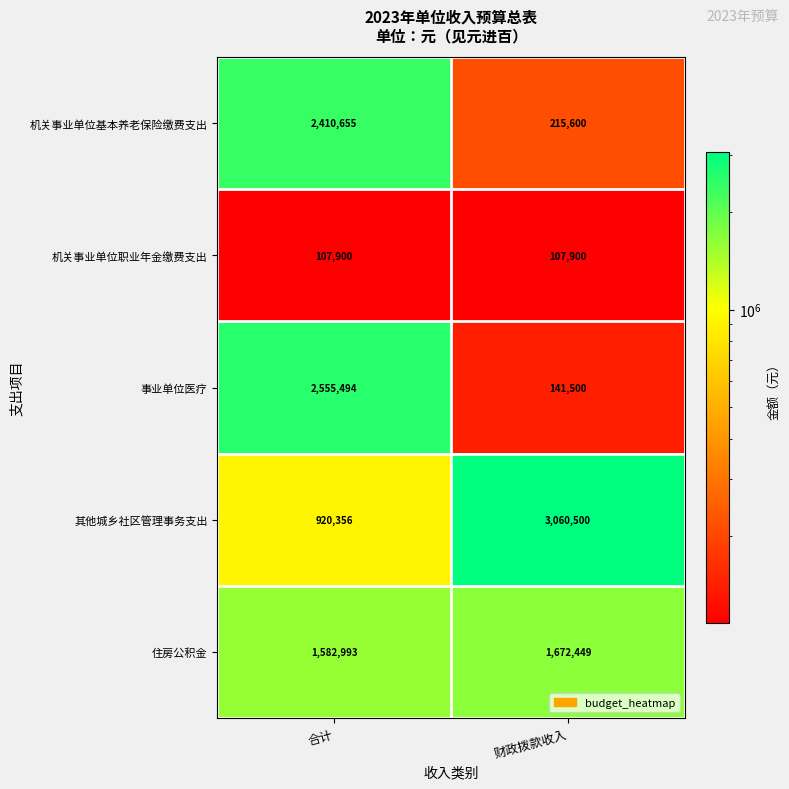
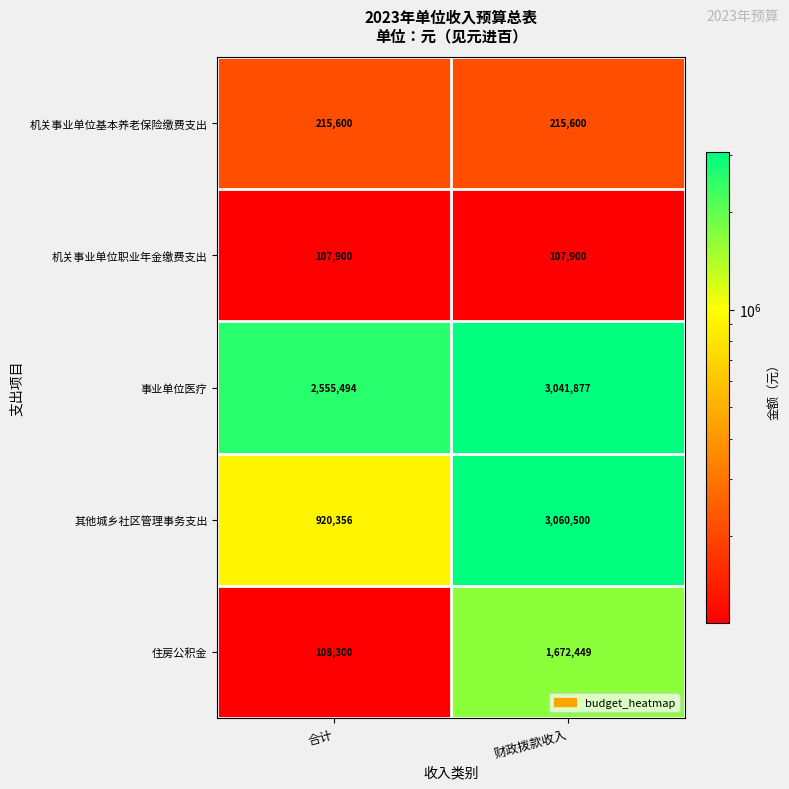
  {
    "机关事业单位基本养老保险缴费支出": {
-     "合计": "2,410,655",
+     "合计": "215,600",
      "财政拨款收入": "215,600"
    },
    "机关事业单位职业年金缴费支出": {
      "合计": "107,900",
      "财政拨款收入": "107,900"
    },
    "事业单位医疗": {
      "合计": "2,555,494",
-     "财政拨款收入": "141,500"
+     "财政拨款收入": "3,041,877"
    },
    "其他城乡社区管理事务支出": {
      "合计": "920,356",
      "财政拨款收入": "3,060,500"
    },
    "住房公积金": {
-     "合计": "1,582,993",
+     "合计": "108,300",
      "财政拨款收入": "1,672,449"
    }
  }
